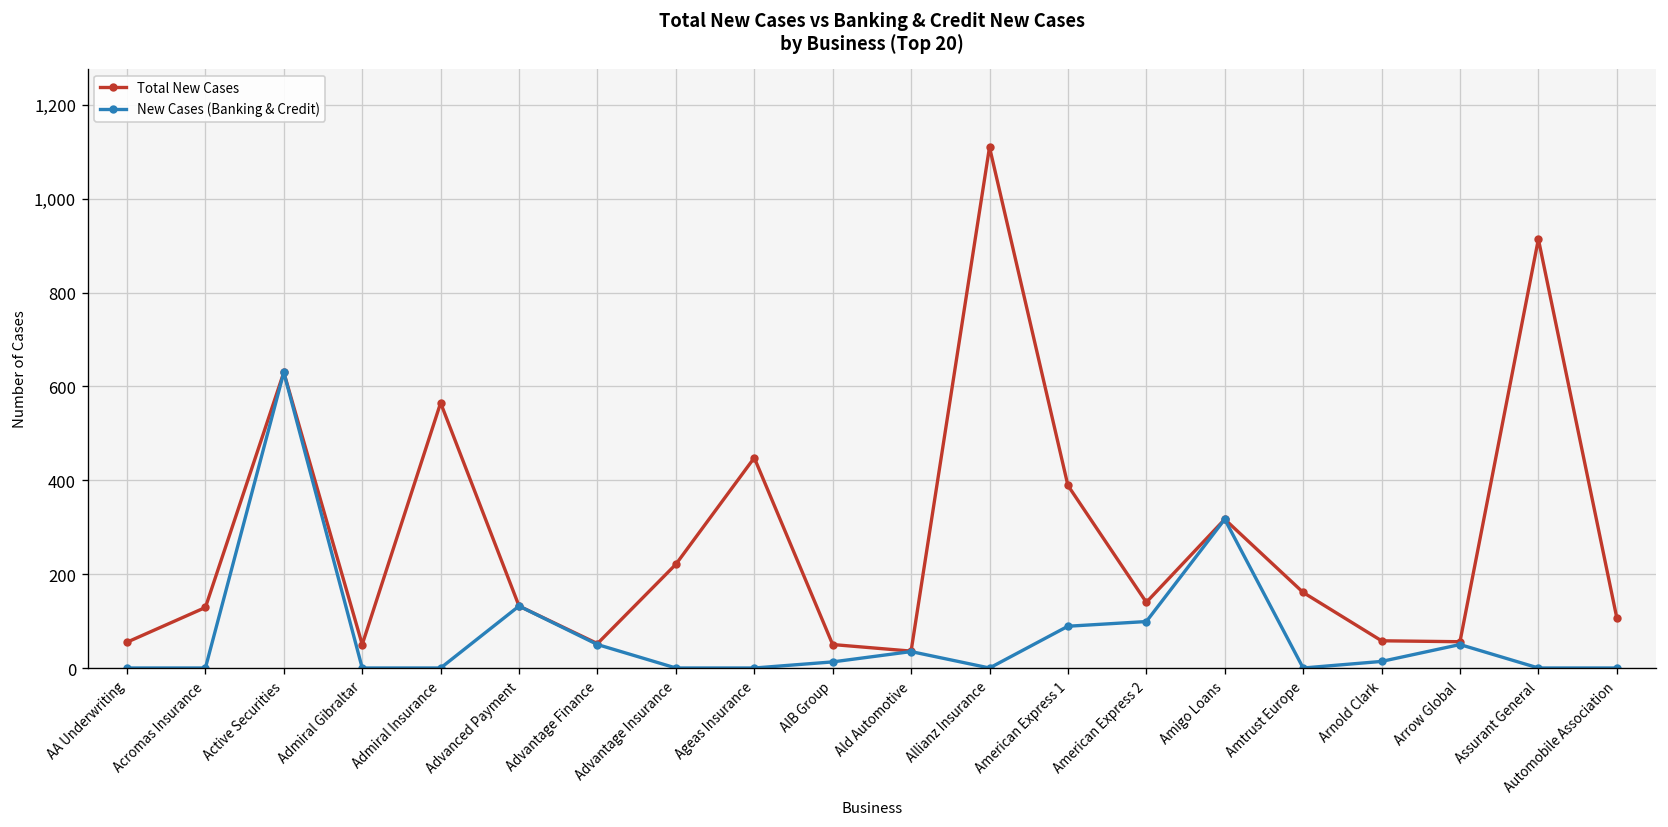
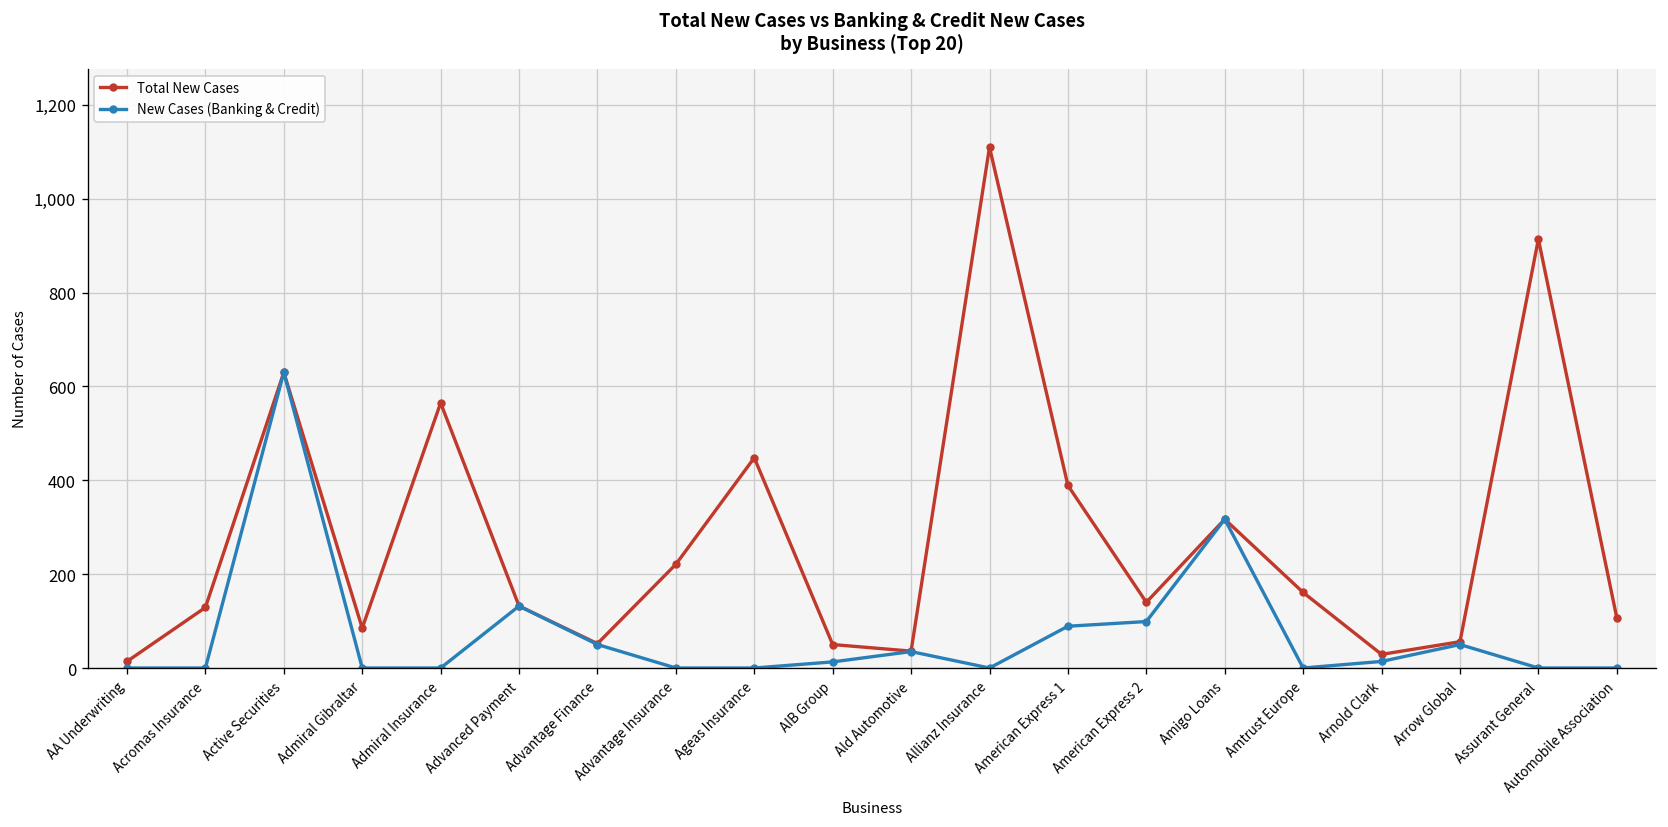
  {
    "Total New Cases": {
-     "AA Underwriting": "60",
+     "AA Underwriting": "10",
      "Acromas Insurance": "130",
-     "Admiral Gibraltar": "50",
+     "Admiral Gibraltar": "90",
      "Admiral Insurance": "570",
      "Advantage Insurance": "220",
      "Ageas Insurance": "450",
      "AIB Group": "50",
      "Allianz Insurance": "1,110",
      "American Express 1": "390",
      "American Express 2": "140",
      "Amtrust Europe": "160",
-     "Arnold Clark": "60",
+     "Arnold Clark": "30",
      "Assurant General": "910",
      "Automobile Association": "110"
    },
    "New Cases (Banking & Credit)": {
      "AA Underwriting": "0",
      "Acromas Insurance": "0",
      "Admiral Gibraltar": "0",
      "Admiral Insurance": "0",
      "Advantage Insurance": "0",
      "Ageas Insurance": "0",
      "AIB Group": "10",
      "Allianz Insurance": "0",
      "American Express 1": "90",
      "American Express 2": "100",
      "Amtrust Europe": "0",
      "Arnold Clark": "10",
      "Assurant General": "0",
      "Automobile Association": "0"
    }
  }
